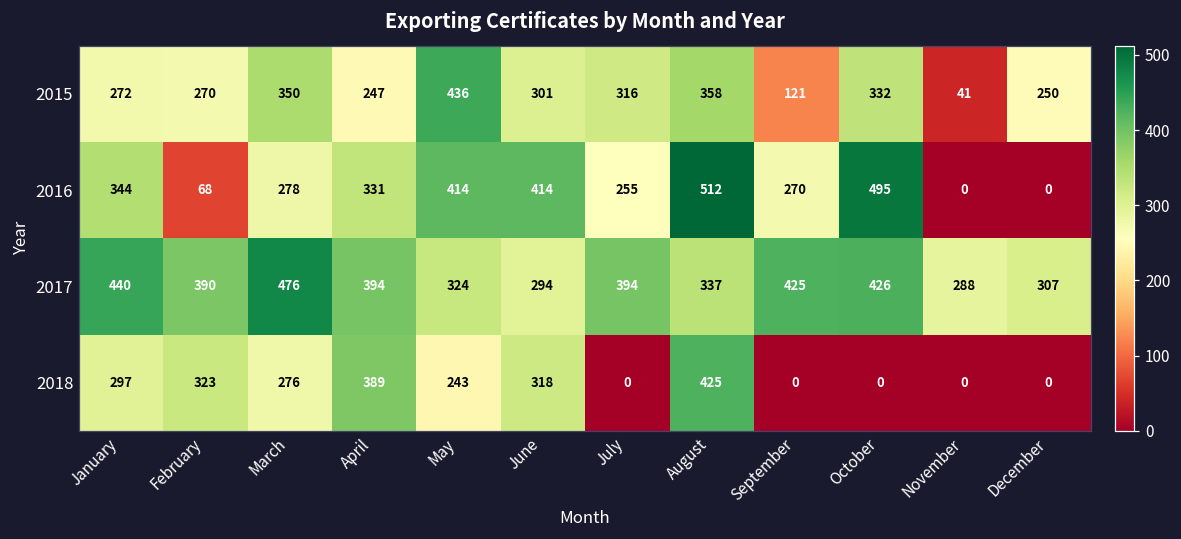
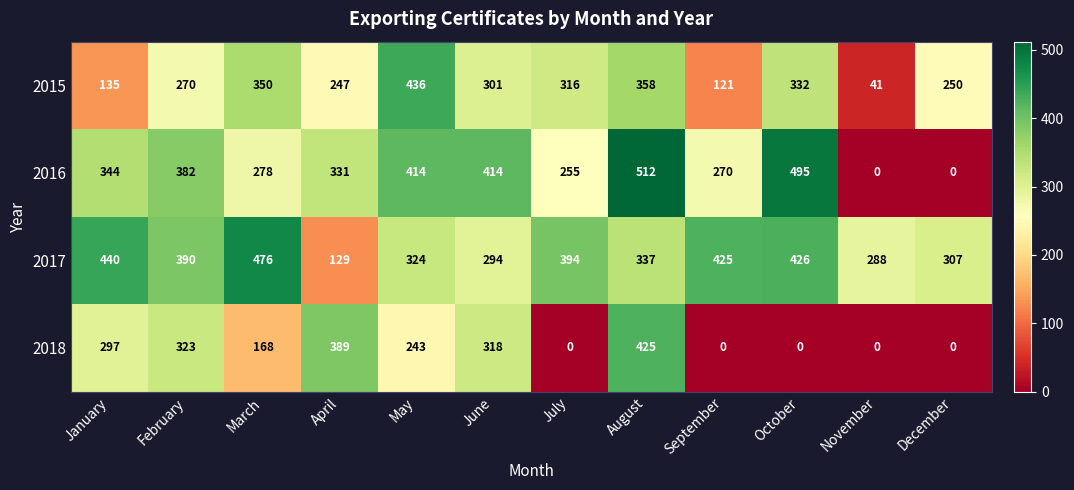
  {
    "2015": {
-     "January": 272,
+     "January": 135,
      "February": 270,
      "March": 350,
      "April": 247,
      "May": 436,
      "June": 301,
      "July": 316,
      "August": 358,
      "September": 121,
      "October": 332,
      "November": 41,
      "December": 250
    },
    "2016": {
      "January": 344,
-     "February": 68,
+     "February": 382,
      "March": 278,
      "April": 331,
      "May": 414,
      "June": 414,
      "July": 255,
      "August": 512,
      "September": 270,
      "October": 495,
      "November": 0,
      "December": 0
    },
    "2017": {
      "January": 440,
      "February": 390,
      "March": 476,
-     "April": 394,
+     "April": 129,
      "May": 324,
      "June": 294,
      "July": 394,
      "August": 337,
      "September": 425,
      "October": 426,
      "November": 288,
      "December": 307
    },
    "2018": {
      "January": 297,
      "February": 323,
-     "March": 276,
+     "March": 168,
      "April": 389,
      "May": 243,
      "June": 318,
      "July": 0,
      "August": 425,
      "September": 0,
      "October": 0,
      "November": 0,
      "December": 0
    }
  }
